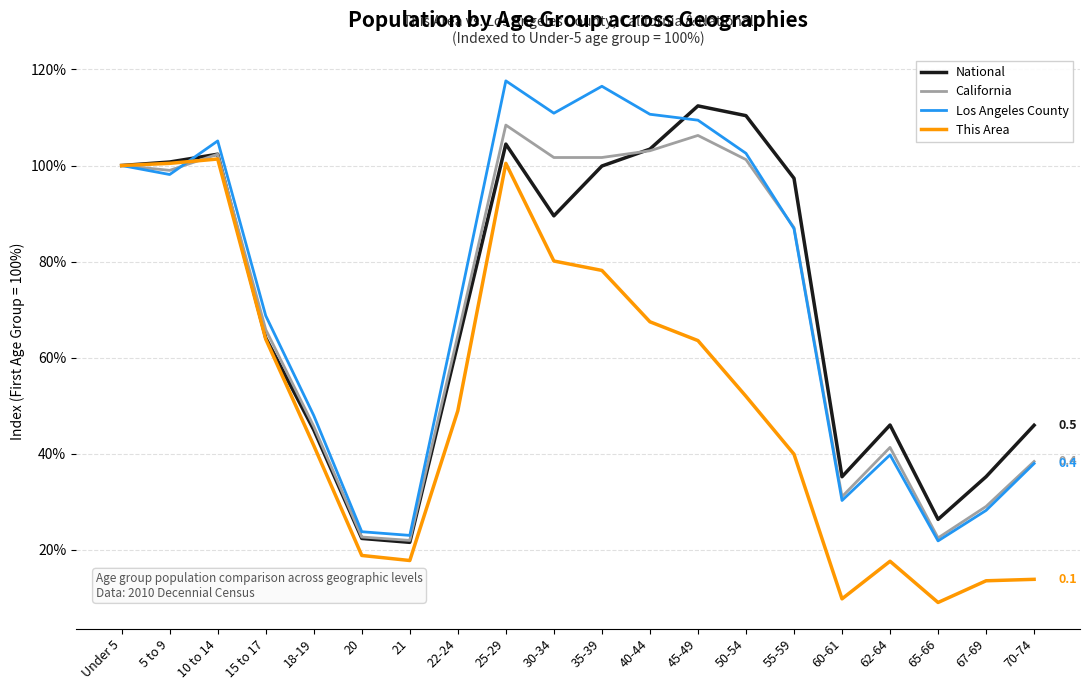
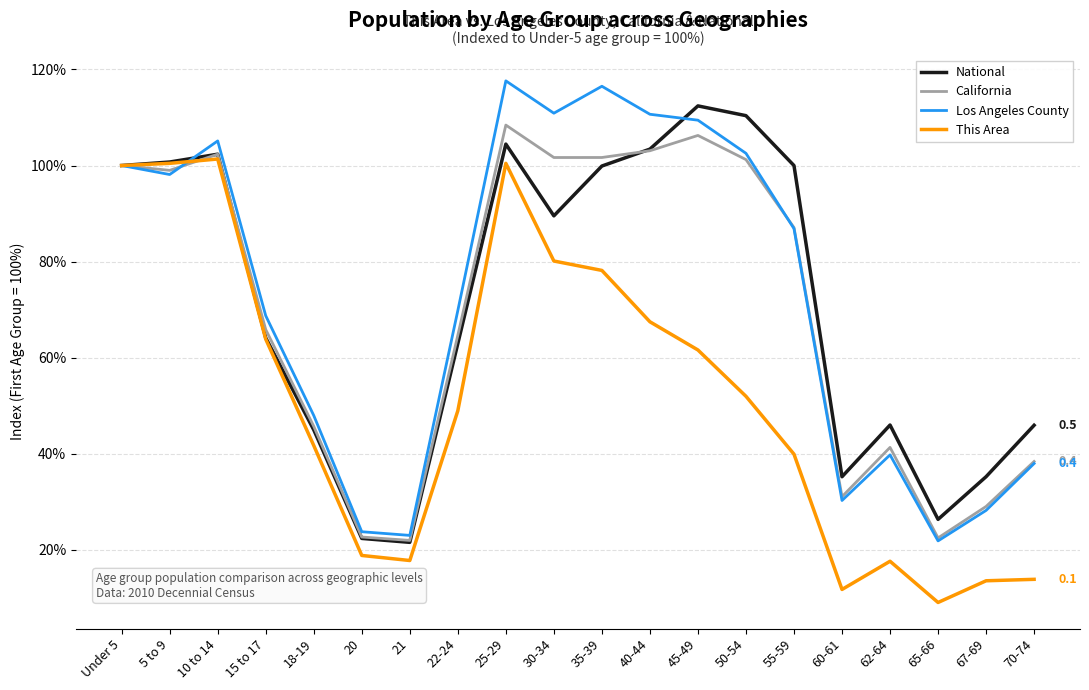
  {
    "National": {
      "18-19": "45%",
      "22-24": "63%",
      "25-29": "104%",
      "30-34": "90%",
      "35-39": "100%",
      "45-49": "112%",
      "50-54": "110%",
-     "55-59": "97%",
+     "55-59": "100%",
      "60-61": "35%",
      "62-64": "46%",
      "65-66": "26%",
      "67-69": "35%"
    },
    "California": {
      "5 to 9": "99%",
      "15 to 17": "66%",
      "18-19": "46%",
      "22-24": "65%",
      "25-29": "108%",
      "30-34": "102%",
      "35-39": "102%",
      "45-49": "106%",
      "50-54": "101%",
      "60-61": "31%",
      "62-64": "41%",
      "65-66": "22%",
      "67-69": "29%"
    },
    "Los Angeles County": {
      "5 to 9": "98%",
      "10 to 14": "105%",
      "15 to 17": "69%",
      "18-19": "48%",
      "20": "24%",
      "21": "23%",
      "22-24": "70%",
      "25-29": "118%",
      "30-34": "111%",
      "35-39": "116%",
      "40-44": "111%",
      "45-49": "109%",
      "50-54": "103%",
      "60-61": "30%",
      "62-64": "40%",
      "65-66": "22%",
      "67-69": "28%"
    },
    "This Area": {
      "10 to 14": "101%",
      "18-19": "42%",
      "20": "19%",
      "22-24": "49%",
      "25-29": "100%",
      "30-34": "80%",
      "35-39": "78%",
      "40-44": "67%",
-     "45-49": "64%",
+     "45-49": "62%",
      "50-54": "52%",
      "55-59": "40%",
-     "60-61": "10%",
+     "60-61": "12%",
      "62-64": "18%",
      "65-66": "9%",
      "67-69": "14%"
    }
  }
